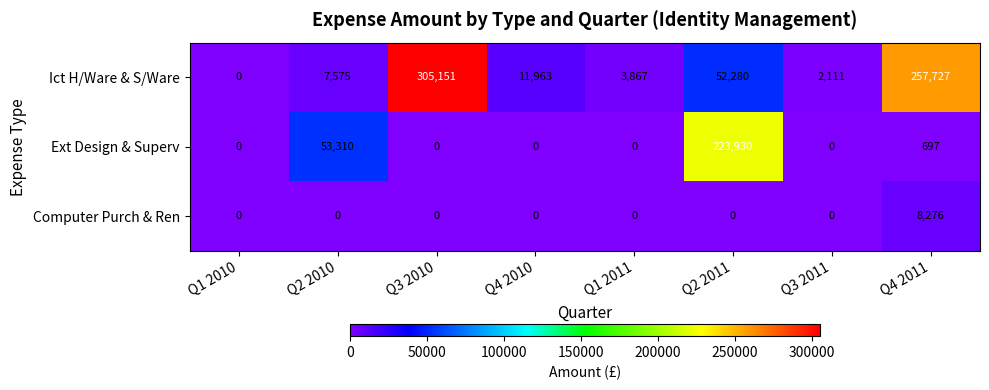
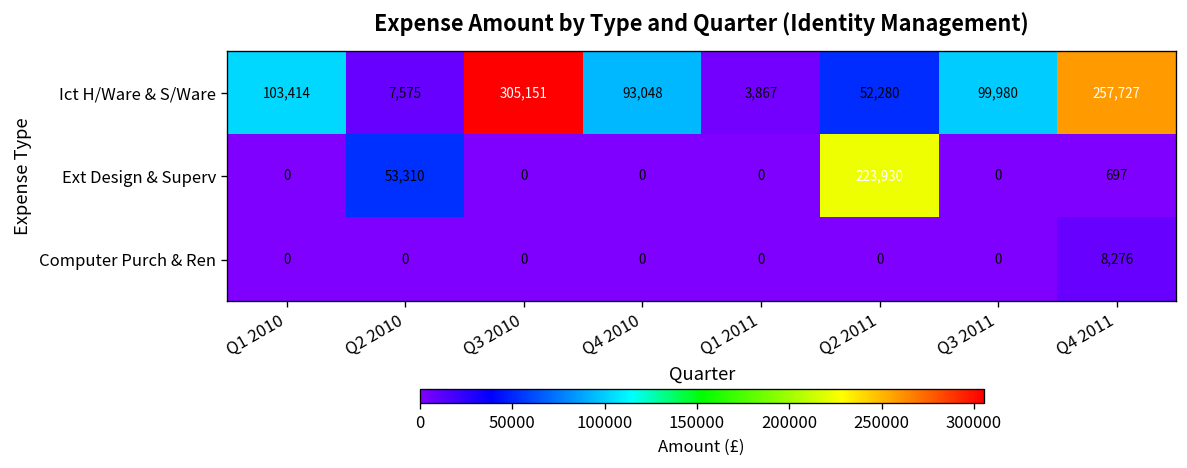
  {
    "Ict H/Ware & S/Ware": {
-     "Q1 2010": "0",
+     "Q1 2010": "103,414",
      "Q2 2010": "7,575",
      "Q3 2010": "305,151",
-     "Q4 2010": "11,963",
+     "Q4 2010": "93,048",
      "Q1 2011": "3,867",
      "Q2 2011": "52,280",
-     "Q3 2011": "2,111",
+     "Q3 2011": "99,980",
      "Q4 2011": "257,727"
    },
    "Ext Design & Superv": {
      "Q1 2010": "0",
      "Q2 2010": "53,310",
      "Q3 2010": "0",
      "Q4 2010": "0",
      "Q1 2011": "0",
      "Q2 2011": "223,930",
      "Q3 2011": "0",
      "Q4 2011": "697"
    },
    "Computer Purch & Ren": {
      "Q1 2010": "0",
      "Q2 2010": "0",
      "Q3 2010": "0",
      "Q4 2010": "0",
      "Q1 2011": "0",
      "Q2 2011": "0",
      "Q3 2011": "0",
      "Q4 2011": "8,276"
    }
  }
